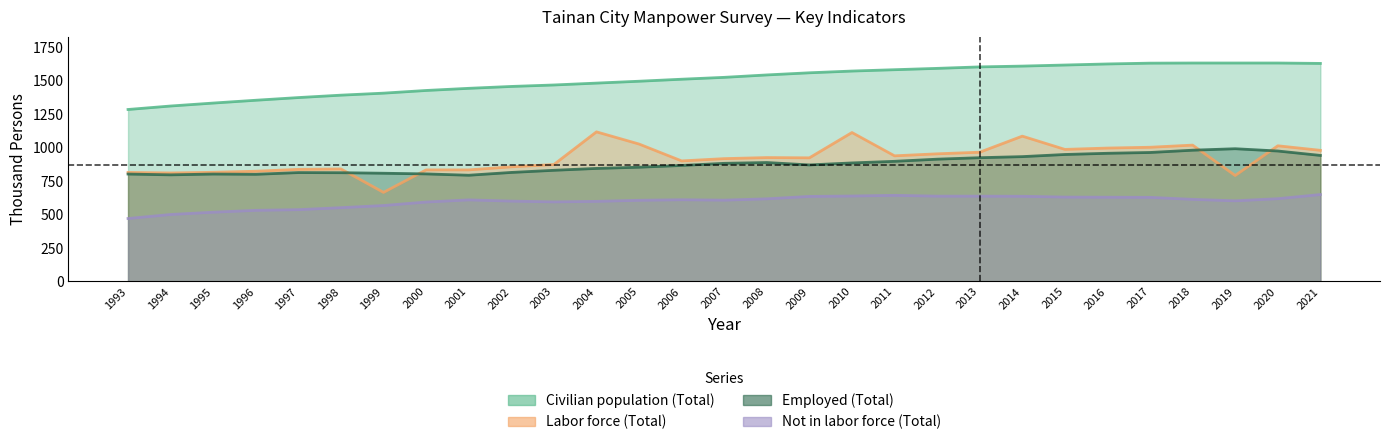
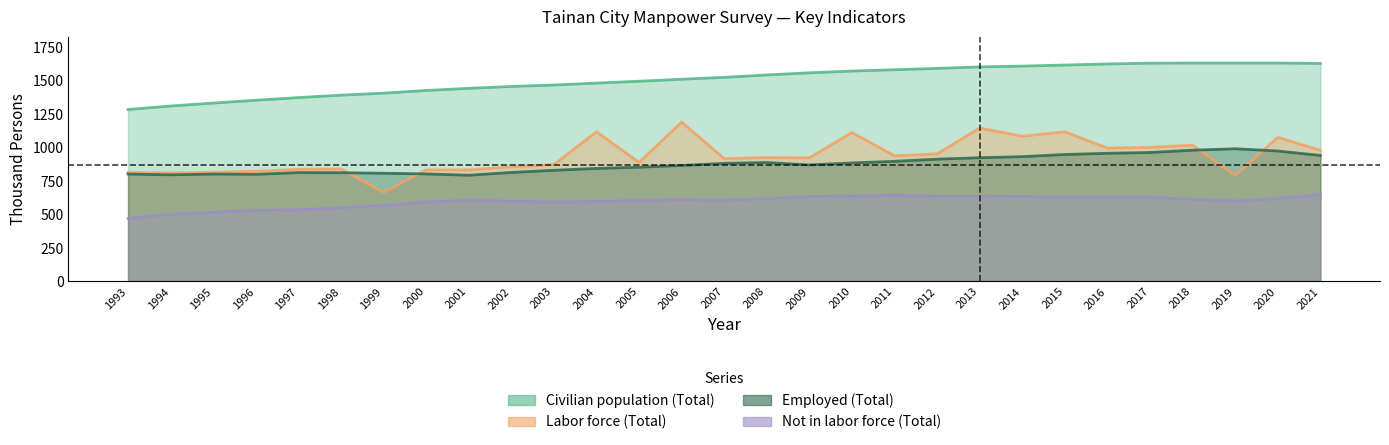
  {
    "Labor force (Total)": {
      "1996": 820,
      "1997": 840,
      "1998": 840,
      "1999": 670,
      "2000": 830,
      "2001": 830,
      "2002": 860,
      "2003": 870,
      "2004": 1120,
-     "2005": 1030,
-     "2006": 900,
+     "2005": 890,
+     "2006": 1190,
      "2007": 920,
      "2008": 930,
      "2009": 920,
      "2010": 1110,
      "2011": 940,
      "2012": 950,
-     "2013": 970,
+     "2013": 1150,
      "2014": 1090,
-     "2015": 990,
+     "2015": 1120,
      "2016": 1000,
      "2017": 1000,
      "2018": 1020,
      "2019": 790,
-     "2020": 1010,
+     "2020": 1080,
      "2021": 980
    }
  }
